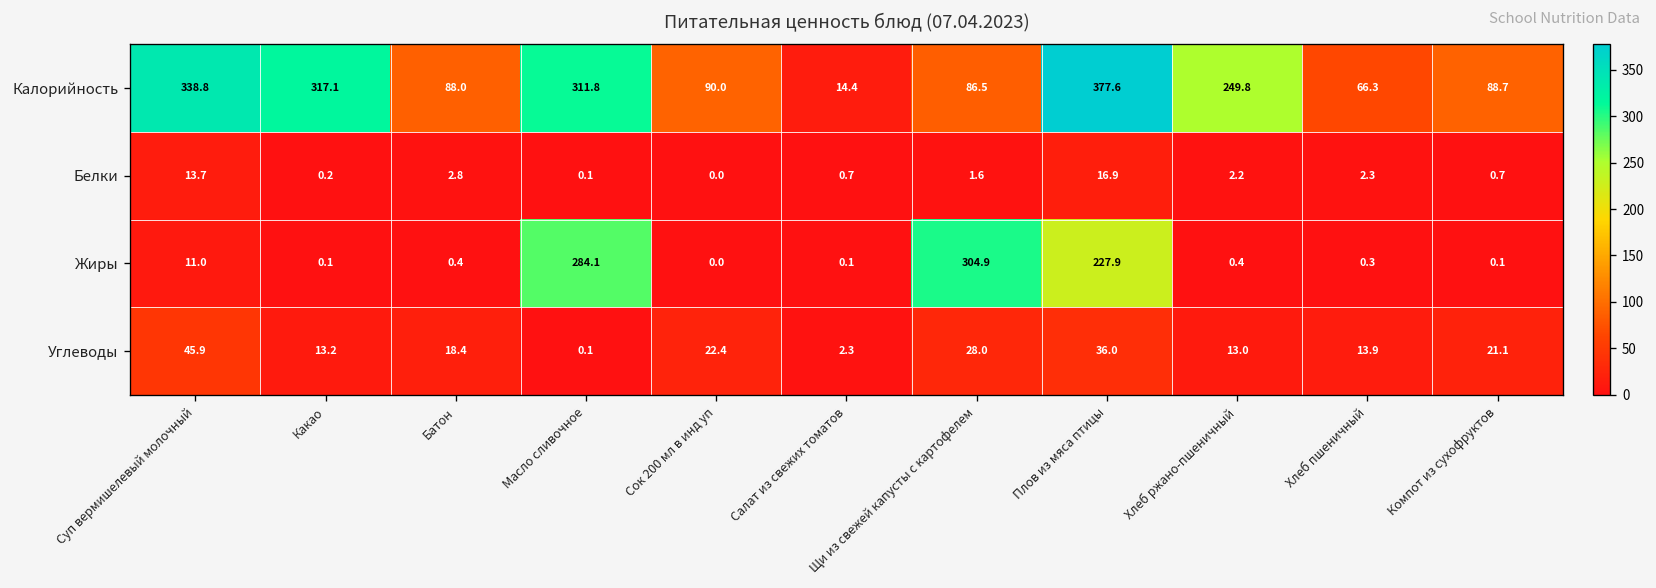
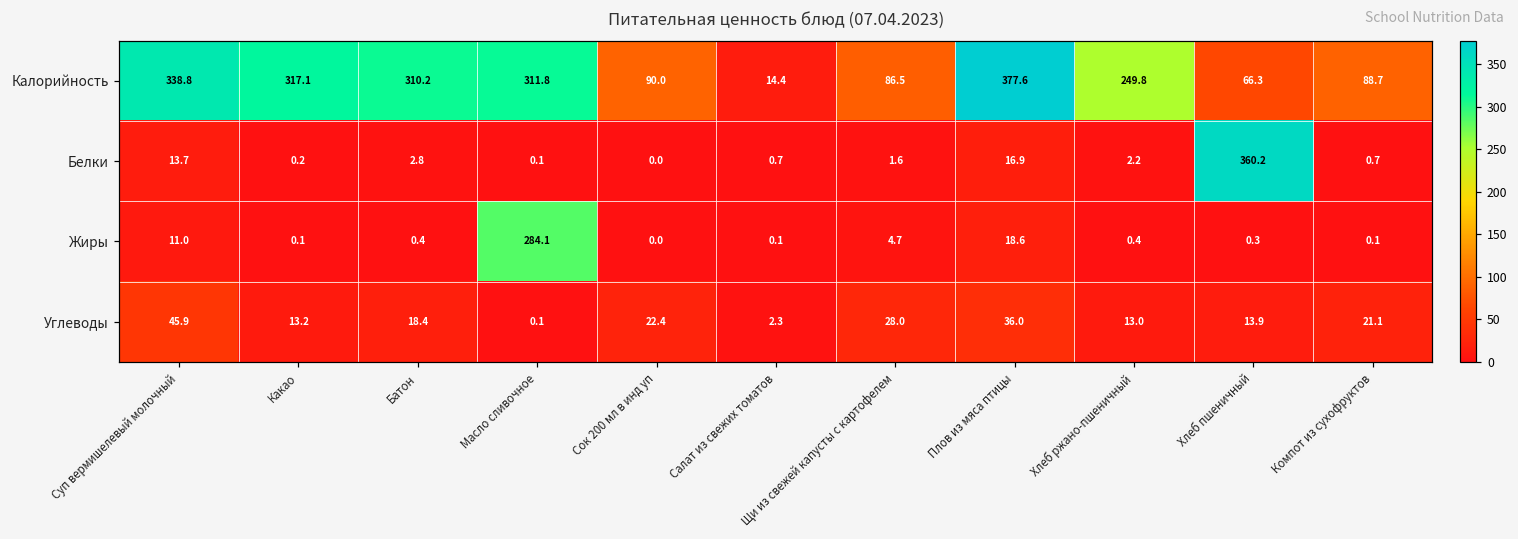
  {
    "Калорийность": {
      "Суп вермишелевый молочный": 338.8,
      "Какао": 317.1,
-     "Батон": 88.0,
+     "Батон": 310.2,
      "Масло сливочное": 311.8,
      "Сок 200 мл в инд уп": 90.0,
      "Салат из свежих томатов": 14.4,
      "Щи из свежей капусты с картофелем": 86.5,
      "Плов из мяса птицы": 377.6,
      "Хлеб ржано-пшеничный": 249.8,
      "Хлеб пшеничный": 66.3,
      "Компот из сухофруктов": 88.7
    },
    "Белки": {
      "Суп вермишелевый молочный": 13.7,
      "Какао": 0.2,
      "Батон": 2.8,
      "Масло сливочное": 0.1,
      "Сок 200 мл в инд уп": 0.0,
      "Салат из свежих томатов": 0.7,
      "Щи из свежей капусты с картофелем": 1.6,
      "Плов из мяса птицы": 16.9,
      "Хлеб ржано-пшеничный": 2.2,
-     "Хлеб пшеничный": 2.3,
+     "Хлеб пшеничный": 360.2,
      "Компот из сухофруктов": 0.7
    },
    "Жиры": {
      "Суп вермишелевый молочный": 11.0,
      "Какао": 0.1,
      "Батон": 0.4,
      "Масло сливочное": 284.1,
      "Сок 200 мл в инд уп": 0.0,
      "Салат из свежих томатов": 0.1,
-     "Щи из свежей капусты с картофелем": 304.9,
-     "Плов из мяса птицы": 227.9,
+     "Щи из свежей капусты с картофелем": 4.7,
+     "Плов из мяса птицы": 18.6,
      "Хлеб ржано-пшеничный": 0.4,
      "Хлеб пшеничный": 0.3,
      "Компот из сухофруктов": 0.1
    },
    "Углеводы": {
      "Суп вермишелевый молочный": 45.9,
      "Какао": 13.2,
      "Батон": 18.4,
      "Масло сливочное": 0.1,
      "Сок 200 мл в инд уп": 22.4,
      "Салат из свежих томатов": 2.3,
      "Щи из свежей капусты с картофелем": 28.0,
      "Плов из мяса птицы": 36.0,
      "Хлеб ржано-пшеничный": 13.0,
      "Хлеб пшеничный": 13.9,
      "Компот из сухофруктов": 21.1
    }
  }
